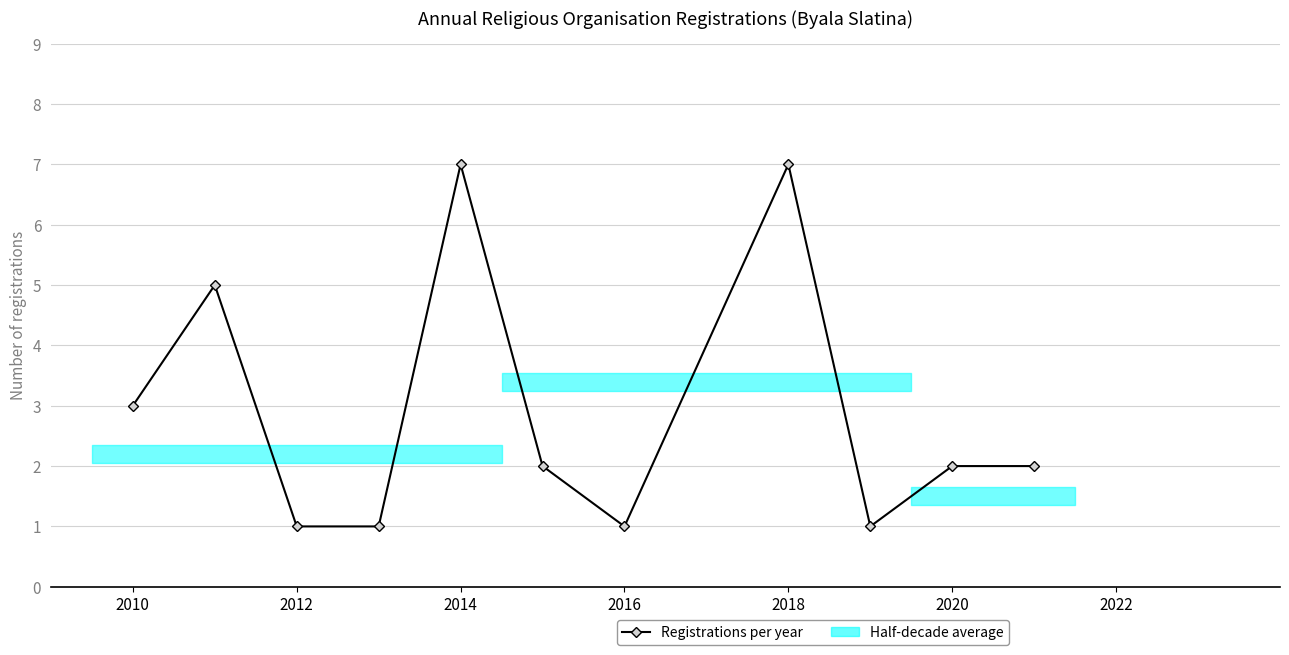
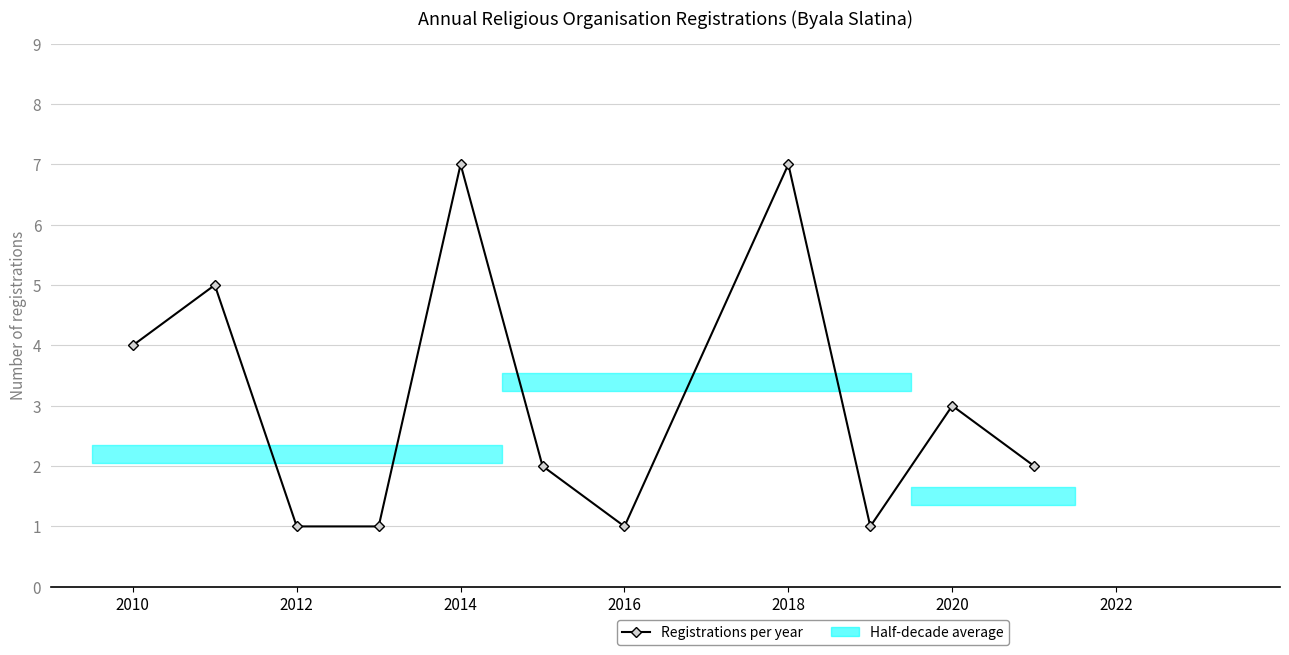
  {
    "Registrations per year": {
-     "2010": 3,
+     "2010": 4,
      "2012": 1,
      "2014": 7,
      "2016": 1,
      "2018": 7,
-     "2020": 2
+     "2020": 3
    }
  }
